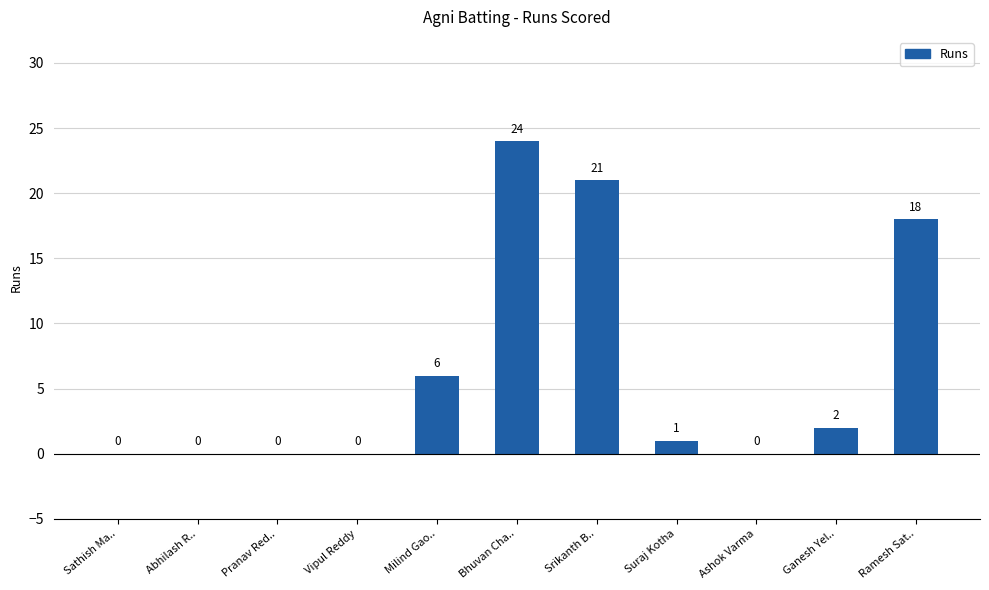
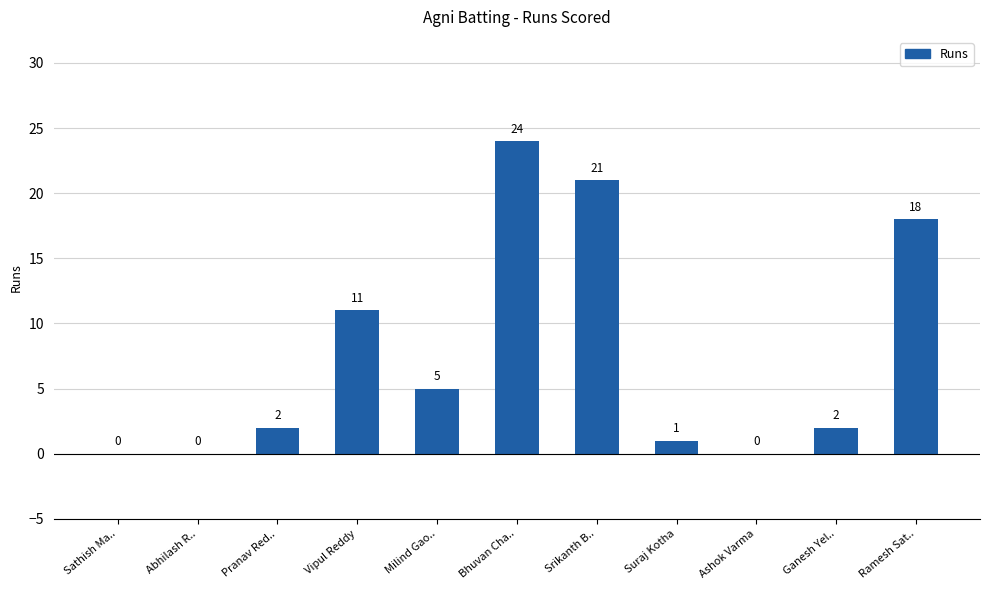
  {
    "Sathish Ma..": 0,
    "Abhilash R..": 0,
-   "Pranav Red..": 0,
-   "Vipul Reddy": 0,
-   "Milind Gao..": 6,
+   "Pranav Red..": 2,
+   "Vipul Reddy": 11,
+   "Milind Gao..": 5,
    "Bhuvan Cha..": 24,
    "Srikanth B..": 21,
    "Suraj Kotha": 1,
    "Ashok Varma": 0,
    "Ganesh Yel..": 2,
    "Ramesh Sat..": 18
  }
